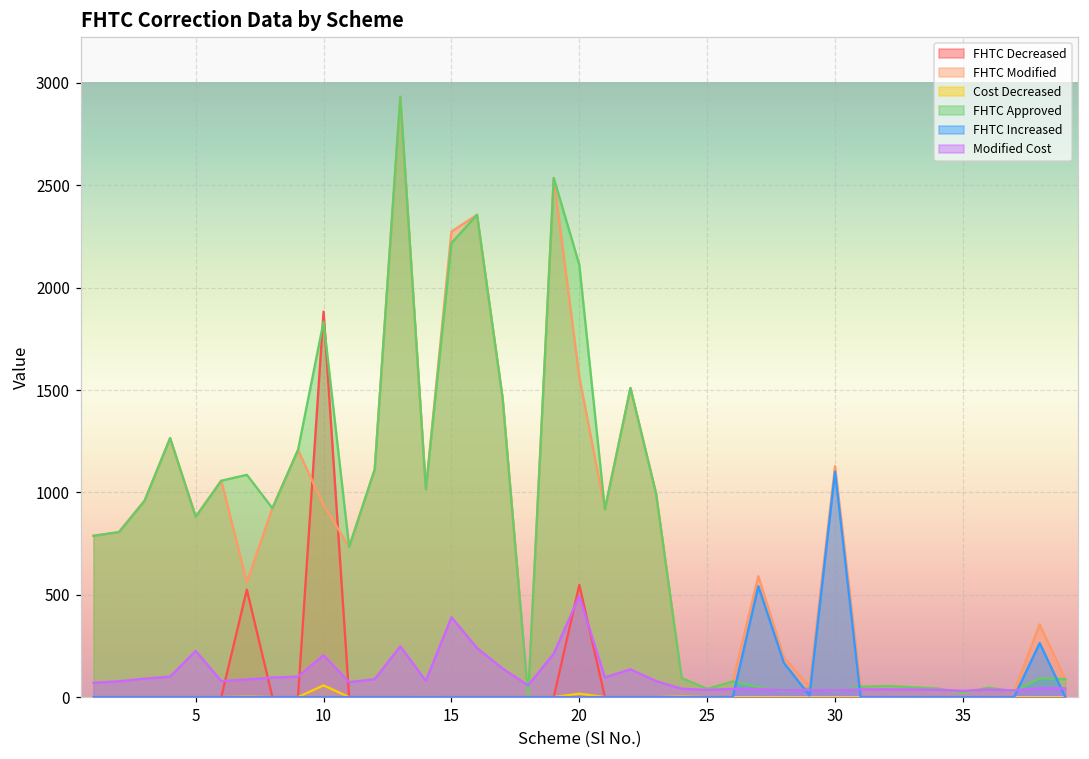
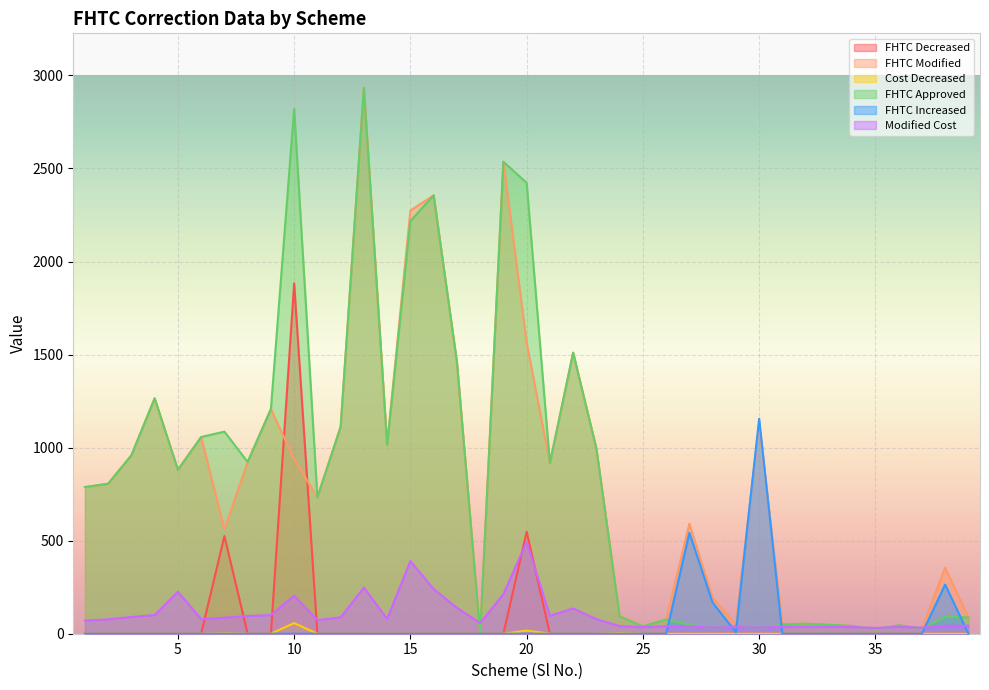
  {
    "Cost Decreased": {
      "10": 60,
      "20": 20
    },
    "FHTC Approved": {
-     "10": 1830,
+     "10": 2820,
      "15": 2220,
-     "20": 2110
+     "20": 2420
    },
    "FHTC Increased": {
      "10": 0,
      "20": 0,
-     "30": 1100
+     "30": 1160
    },
    "Modified Cost": {
      "5": 230,
      "10": 210,
      "15": 390,
      "20": 490
    }
  }
